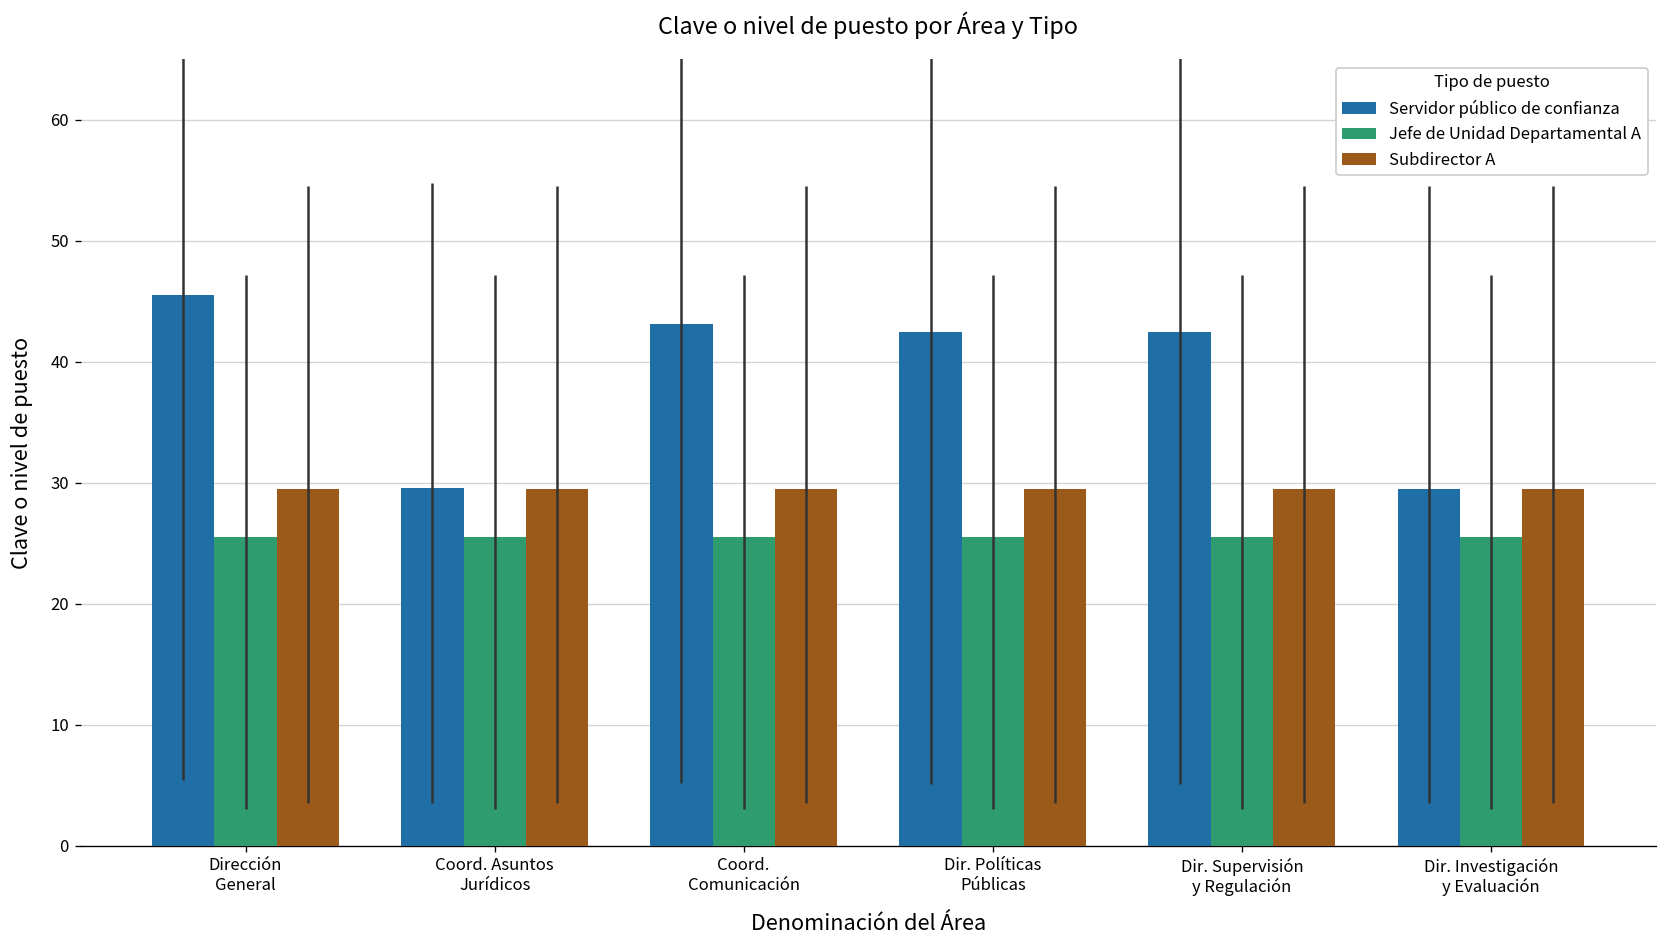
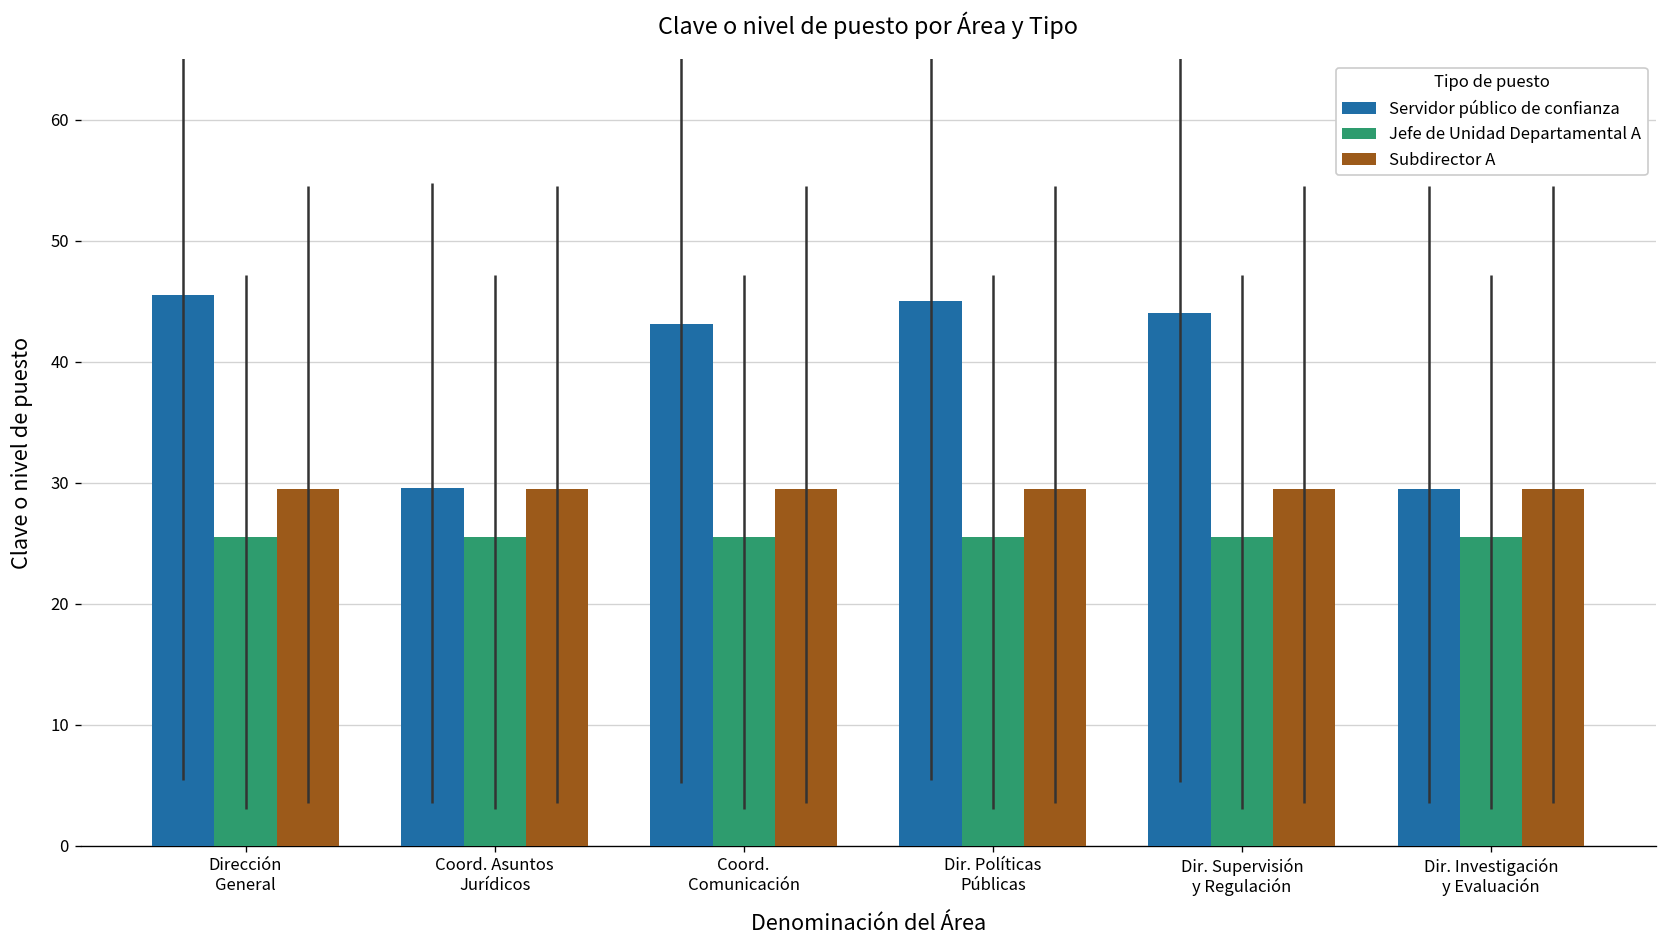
  {
    "Servidor público de confianza": {
      "Dirección General": 45.5,
      "Coord. Asuntos Jurídicos": 29.6,
      "Coord. Comunicación": 43.1,
-     "Dir. Políticas Públicas": 42.5,
-     "Dir. Supervisión y Regulación": 42.5,
+     "Dir. Políticas Públicas": 45.0,
+     "Dir. Supervisión y Regulación": 44.0,
      "Dir. Investigación y Evaluación": 29.5
    },
    "Jefe de Unidad Departamental A": {
      "Dirección General": 25.5,
      "Coord. Asuntos Jurídicos": 25.5,
      "Coord. Comunicación": 25.5,
      "Dir. Políticas Públicas": 25.5,
      "Dir. Supervisión y Regulación": 25.5,
      "Dir. Investigación y Evaluación": 25.5
    },
    "Subdirector A": {
      "Dirección General": 29.5,
      "Coord. Asuntos Jurídicos": 29.5,
      "Coord. Comunicación": 29.5,
      "Dir. Políticas Públicas": 29.5,
      "Dir. Supervisión y Regulación": 29.5,
      "Dir. Investigación y Evaluación": 29.5
    }
  }
